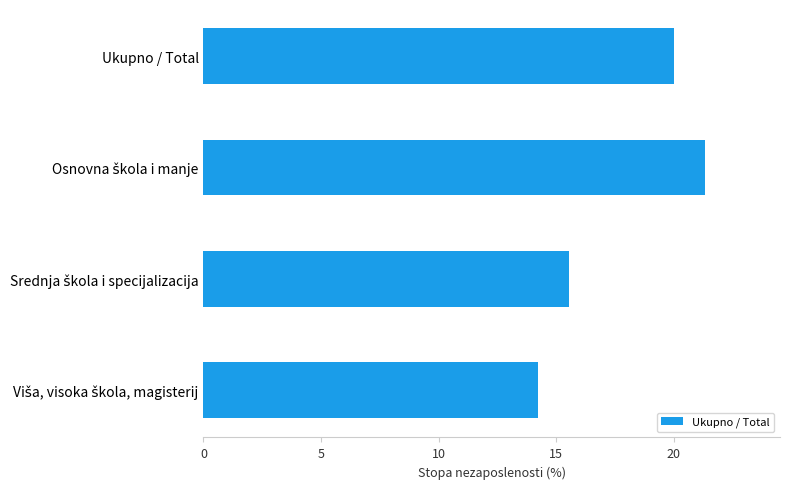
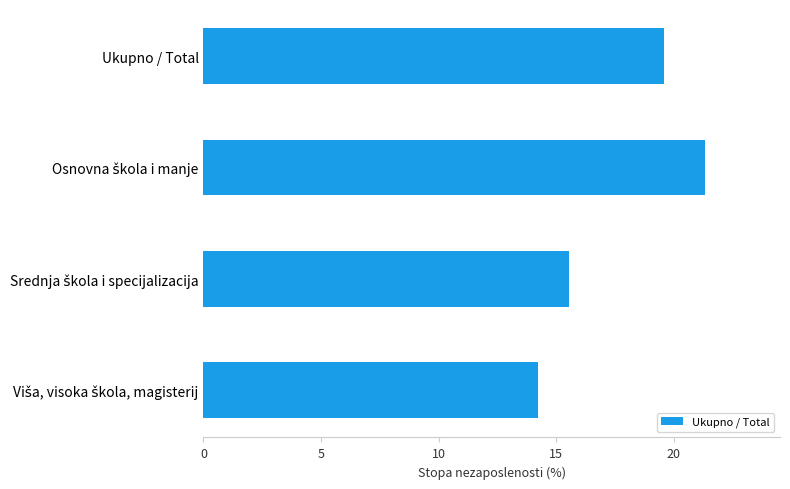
  {
-   "Ukupno / Total": 20.0,
+   "Ukupno / Total": 19.6,
    "Osnovna škola i manje": 21.3,
    "Srednja škola i specijalizacija": 15.6,
    "Viša, visoka škola, magisterij": 14.2
  }
